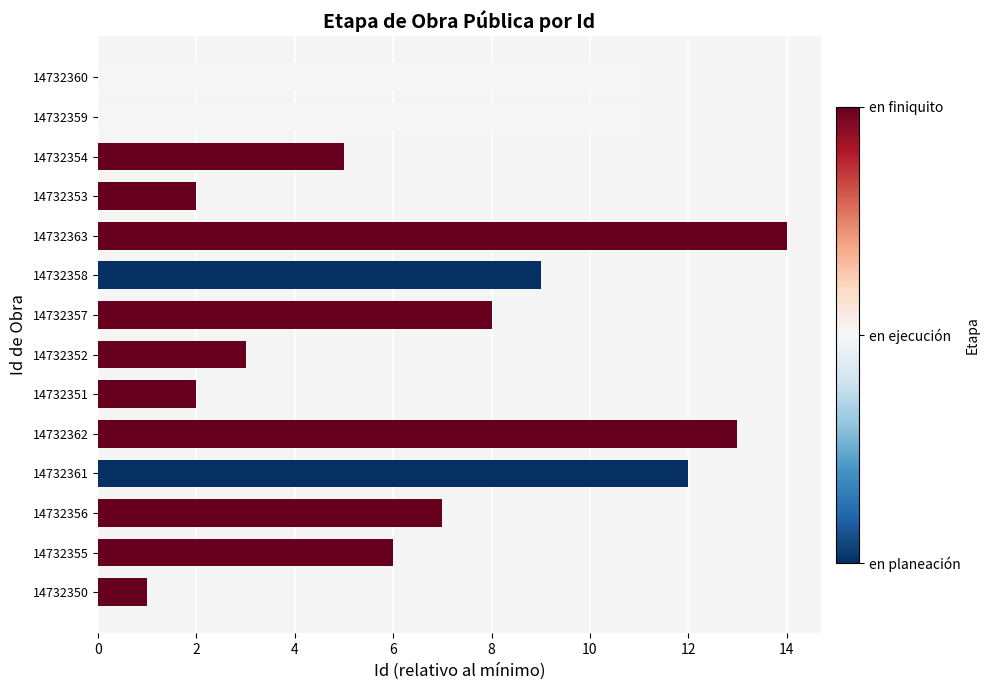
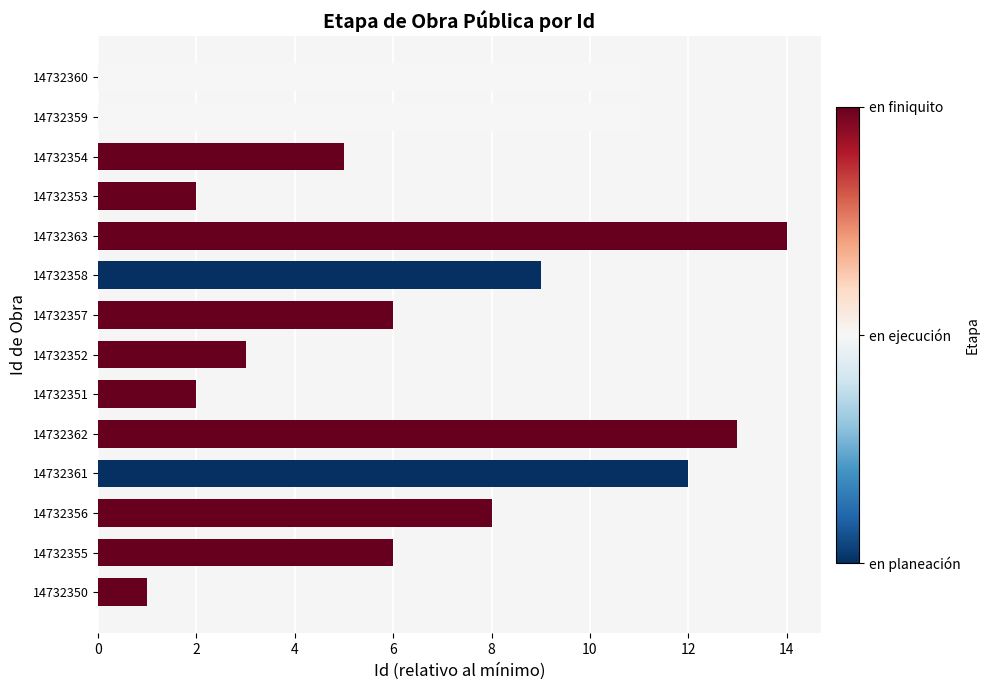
  {
    "14732360": 11.0,
    "14732359": 11.0,
    "14732354": 5.0,
    "14732353": 2.0,
    "14732363": 14.0,
    "14732358": 9.0,
-   "14732357": 8.0,
+   "14732357": 6.0,
    "14732352": 3.0,
    "14732351": 2.0,
    "14732362": 13.0,
    "14732361": 12.0,
-   "14732356": 7.0,
+   "14732356": 8.0,
    "14732355": 6.0,
    "14732350": 1.0
  }
